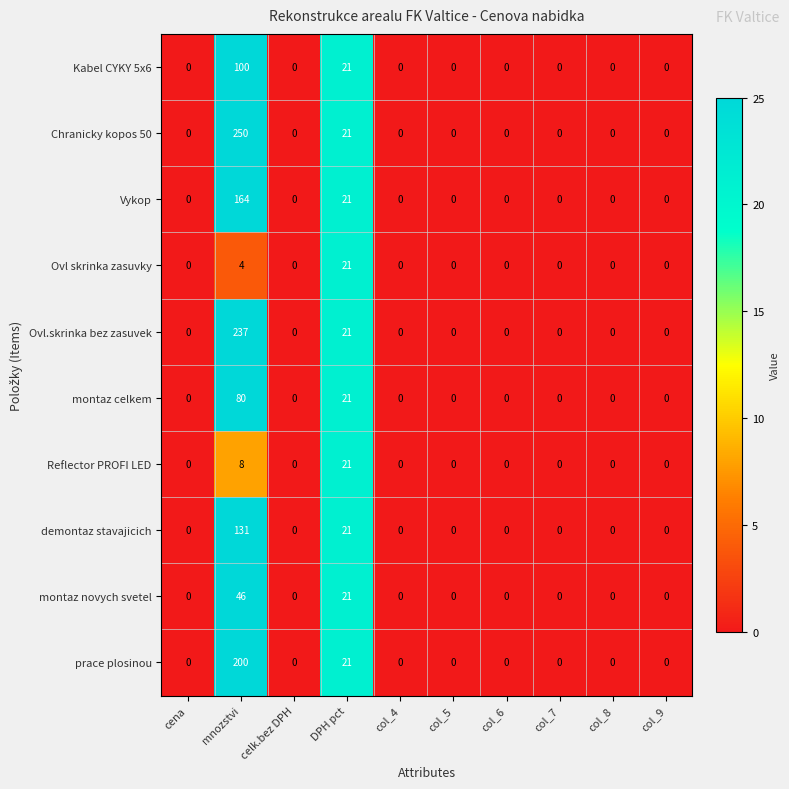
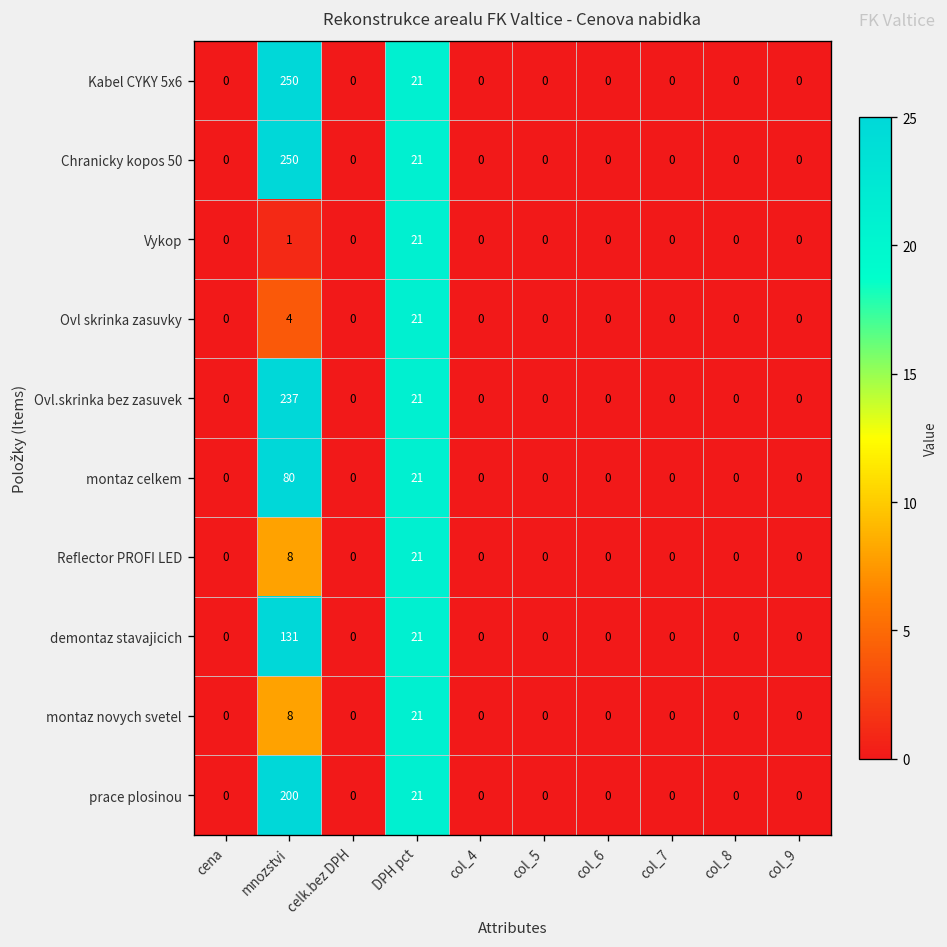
  {
    "Kabel CYKY 5x6": {
      "cena": 0,
-     "mnozstvi": 100,
+     "mnozstvi": 250,
      "celk.bez DPH": 0,
      "DPH pct": 21,
      "col_4": 0,
      "col_5": 0,
      "col_6": 0,
      "col_7": 0,
      "col_8": 0,
      "col_9": 0
    },
    "Chranicky kopos 50": {
      "cena": 0,
      "mnozstvi": 250,
      "celk.bez DPH": 0,
      "DPH pct": 21,
      "col_4": 0,
      "col_5": 0,
      "col_6": 0,
      "col_7": 0,
      "col_8": 0,
      "col_9": 0
    },
    "Vykop": {
      "cena": 0,
-     "mnozstvi": 164,
+     "mnozstvi": 1,
      "celk.bez DPH": 0,
      "DPH pct": 21,
      "col_4": 0,
      "col_5": 0,
      "col_6": 0,
      "col_7": 0,
      "col_8": 0,
      "col_9": 0
    },
    "Ovl skrinka zasuvky": {
      "cena": 0,
      "mnozstvi": 4,
      "celk.bez DPH": 0,
      "DPH pct": 21,
      "col_4": 0,
      "col_5": 0,
      "col_6": 0,
      "col_7": 0,
      "col_8": 0,
      "col_9": 0
    },
    "Ovl.skrinka bez zasuvek": {
      "cena": 0,
      "mnozstvi": 237,
      "celk.bez DPH": 0,
      "DPH pct": 21,
      "col_4": 0,
      "col_5": 0,
      "col_6": 0,
      "col_7": 0,
      "col_8": 0,
      "col_9": 0
    },
    "montaz celkem": {
      "cena": 0,
      "mnozstvi": 80,
      "celk.bez DPH": 0,
      "DPH pct": 21,
      "col_4": 0,
      "col_5": 0,
      "col_6": 0,
      "col_7": 0,
      "col_8": 0,
      "col_9": 0
    },
    "Reflector PROFI LED": {
      "cena": 0,
      "mnozstvi": 8,
      "celk.bez DPH": 0,
      "DPH pct": 21,
      "col_4": 0,
      "col_5": 0,
      "col_6": 0,
      "col_7": 0,
      "col_8": 0,
      "col_9": 0
    },
    "demontaz stavajicich": {
      "cena": 0,
      "mnozstvi": 131,
      "celk.bez DPH": 0,
      "DPH pct": 21,
      "col_4": 0,
      "col_5": 0,
      "col_6": 0,
      "col_7": 0,
      "col_8": 0,
      "col_9": 0
    },
    "montaz novych svetel": {
      "cena": 0,
-     "mnozstvi": 46,
+     "mnozstvi": 8,
      "celk.bez DPH": 0,
      "DPH pct": 21,
      "col_4": 0,
      "col_5": 0,
      "col_6": 0,
      "col_7": 0,
      "col_8": 0,
      "col_9": 0
    },
    "prace plosinou": {
      "cena": 0,
      "mnozstvi": 200,
      "celk.bez DPH": 0,
      "DPH pct": 21,
      "col_4": 0,
      "col_5": 0,
      "col_6": 0,
      "col_7": 0,
      "col_8": 0,
      "col_9": 0
    }
  }
